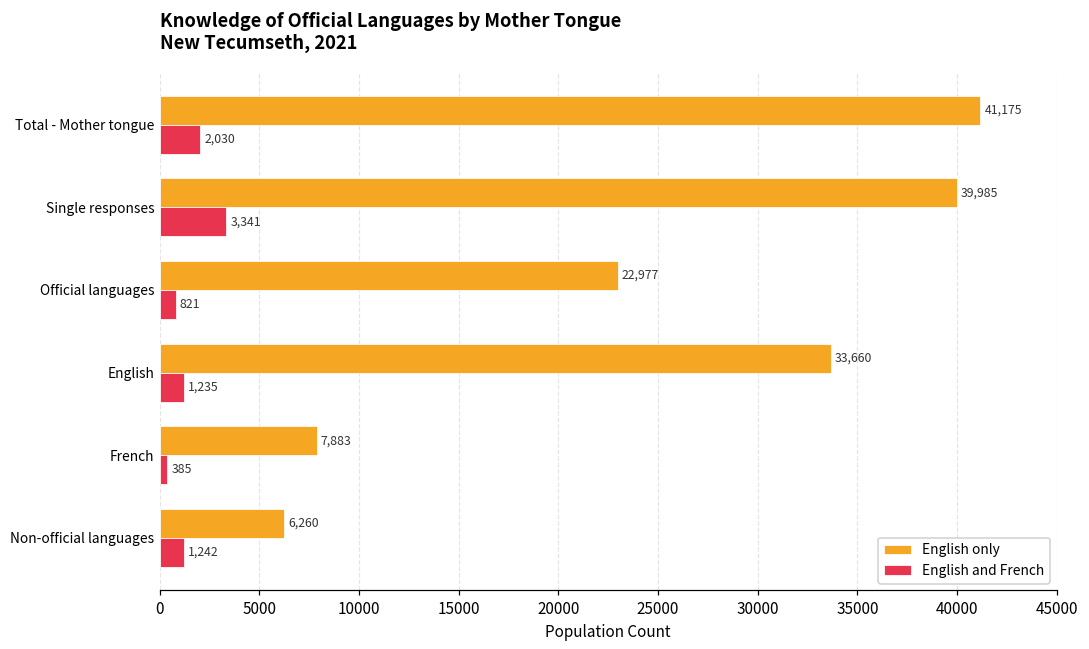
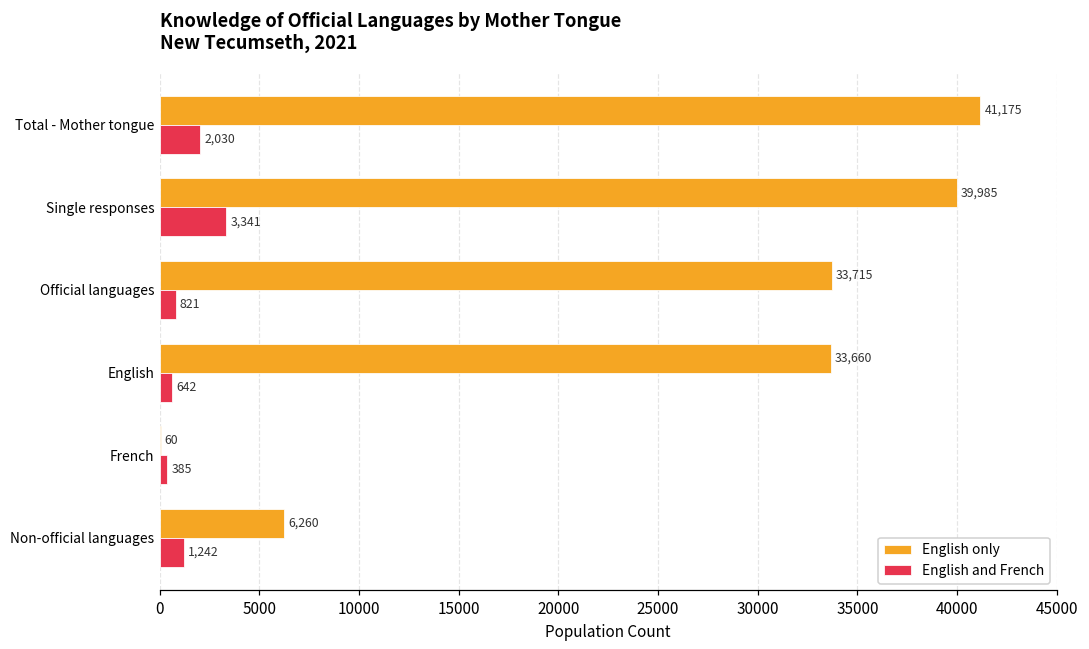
  {
    "English only": {
      "Total - Mother tongue": "41,175",
      "Single responses": "39,985",
-     "Official languages": "22,977",
+     "Official languages": "33,715",
      "English": "33,660",
-     "French": "7,883",
+     "French": "60",
      "Non-official languages": "6,260"
    },
    "English and French": {
      "Total - Mother tongue": "2,030",
      "Single responses": "3,341",
      "Official languages": "821",
-     "English": "1,235",
+     "English": "642",
      "French": "385",
      "Non-official languages": "1,242"
    }
  }
